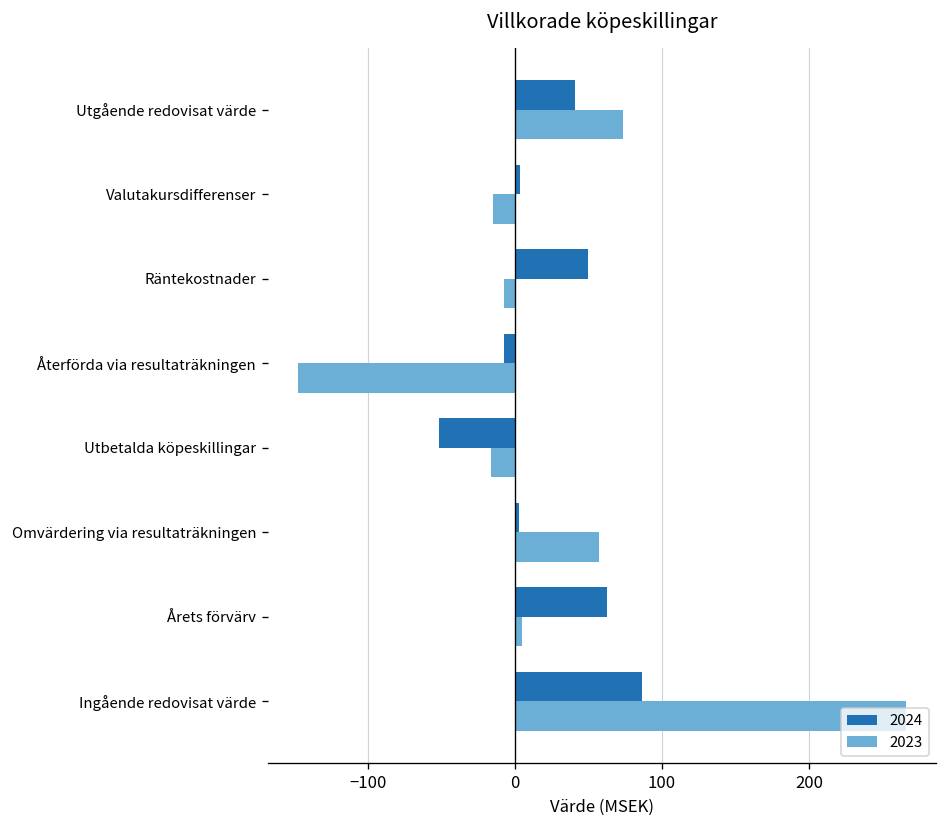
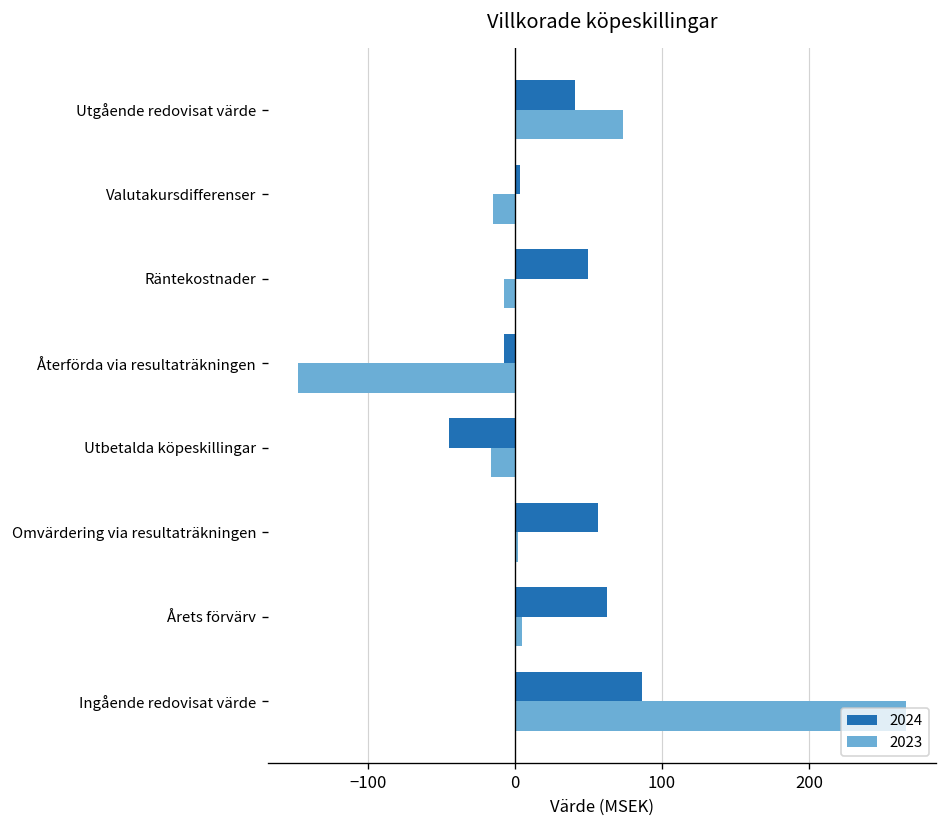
  {
    "2024": {
      "Utgående redovisat värde": 41,
      "Valutakursdifferenser": 4,
      "Räntekostnader": 50,
      "Återförda via resultaträkningen": -7,
-     "Utbetalda köpeskillingar": -51,
-     "Omvärdering via resultaträkningen": 3,
+     "Utbetalda köpeskillingar": -45,
+     "Omvärdering via resultaträkningen": 56,
      "Årets förvärv": 62,
      "Ingående redovisat värde": 87
    },
    "2023": {
      "Utgående redovisat värde": 74,
      "Valutakursdifferenser": -15,
      "Räntekostnader": -8,
      "Återförda via resultaträkningen": -147,
      "Utbetalda köpeskillingar": -16,
-     "Omvärdering via resultaträkningen": 58,
+     "Omvärdering via resultaträkningen": 2,
      "Årets förvärv": 5
    }
  }
